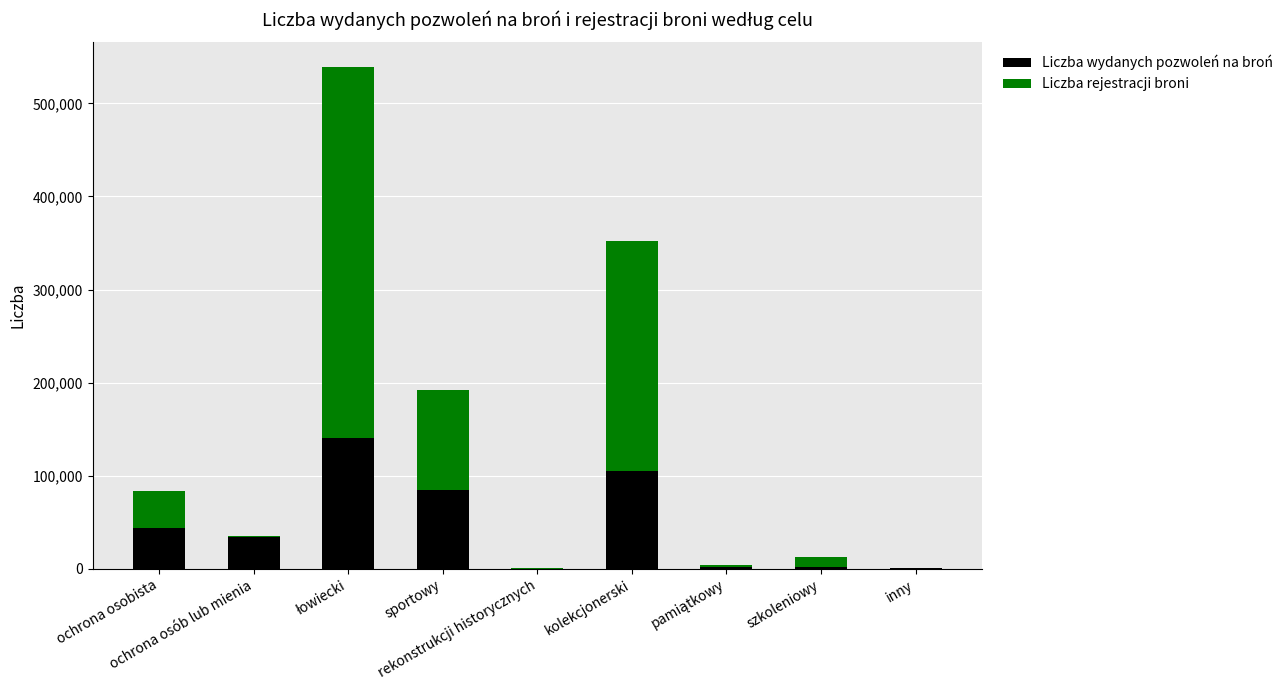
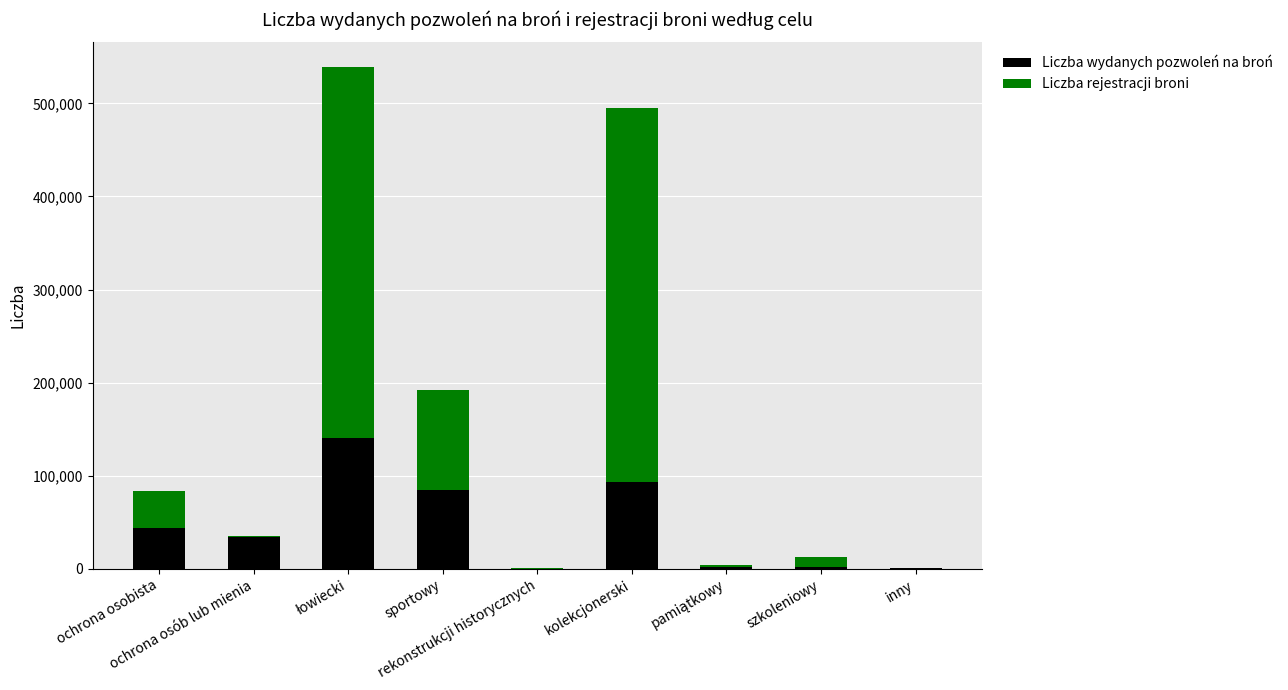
  {
    "Liczba wydanych pozwoleń na broń": {
      "ochrona osobista": "40,000",
      "ochrona osób lub mienia": "30,000",
      "łowiecki": "140,000",
      "sportowy": "80,000",
-     "kolekcjonerski": "100,000"
+     "kolekcjonerski": "90,000"
    },
    "Liczba rejestracji broni": {
      "ochrona osobista": "40,000",
      "łowiecki": "400,000",
      "sportowy": "110,000",
-     "kolekcjonerski": "250,000",
+     "kolekcjonerski": "400,000",
      "szkoleniowy": "10,000"
    }
  }
